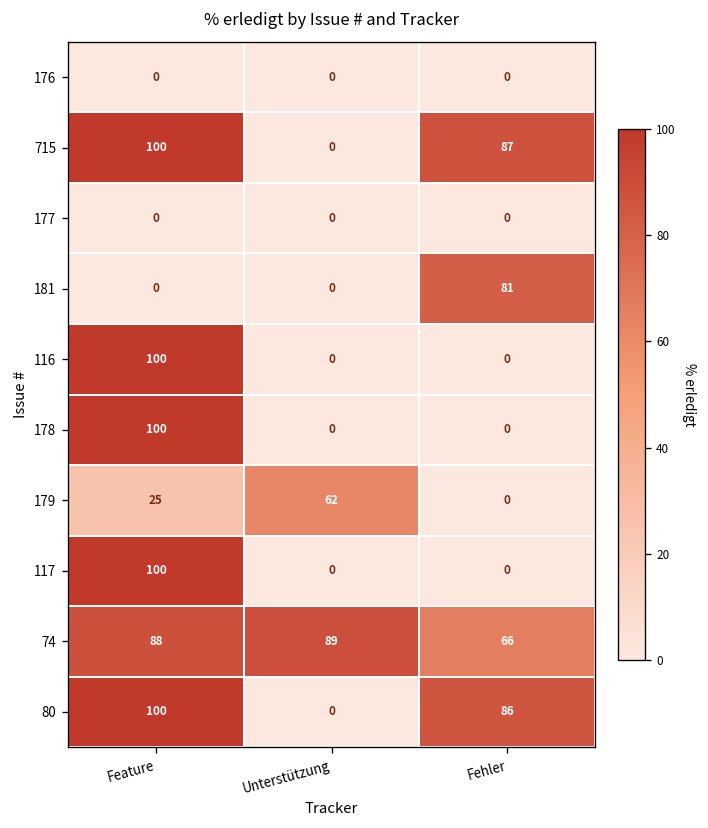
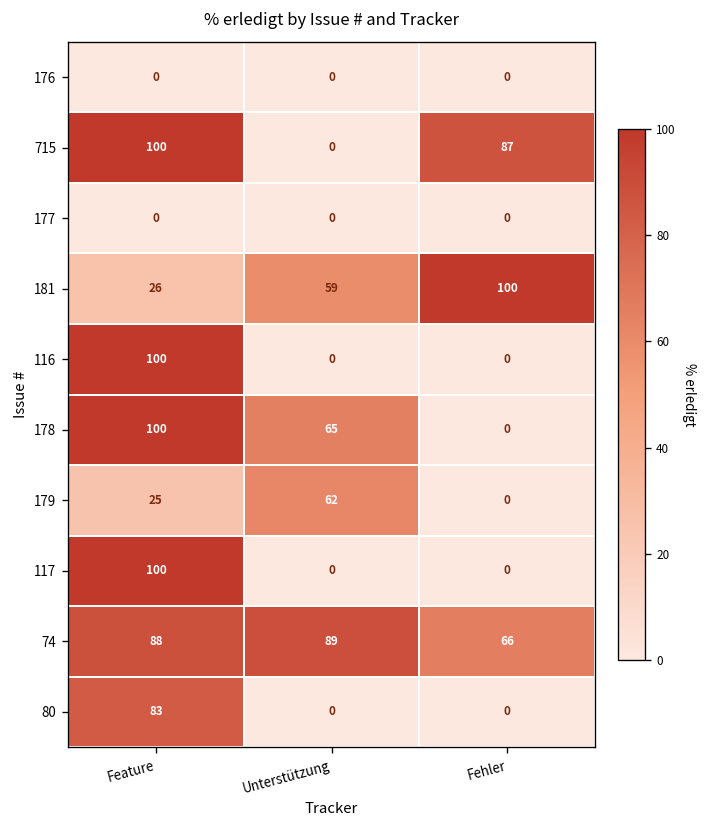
  {
    "176": {
      "Feature": 0,
      "Unterstützung": 0,
      "Fehler": 0
    },
    "715": {
      "Feature": 100,
      "Unterstützung": 0,
      "Fehler": 87
    },
    "177": {
      "Feature": 0,
      "Unterstützung": 0,
      "Fehler": 0
    },
    "181": {
-     "Feature": 0,
-     "Unterstützung": 0,
-     "Fehler": 81
+     "Feature": 26,
+     "Unterstützung": 59,
+     "Fehler": 100
    },
    "116": {
      "Feature": 100,
      "Unterstützung": 0,
      "Fehler": 0
    },
    "178": {
      "Feature": 100,
-     "Unterstützung": 0,
+     "Unterstützung": 65,
      "Fehler": 0
    },
    "179": {
      "Feature": 25,
      "Unterstützung": 62,
      "Fehler": 0
    },
    "117": {
      "Feature": 100,
      "Unterstützung": 0,
      "Fehler": 0
    },
    "74": {
      "Feature": 88,
      "Unterstützung": 89,
      "Fehler": 66
    },
    "80": {
-     "Feature": 100,
+     "Feature": 83,
      "Unterstützung": 0,
-     "Fehler": 86
+     "Fehler": 0
    }
  }
